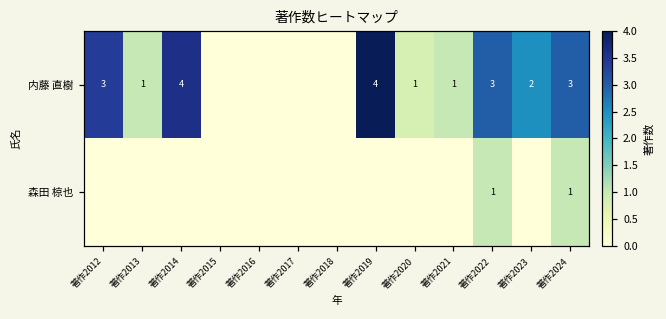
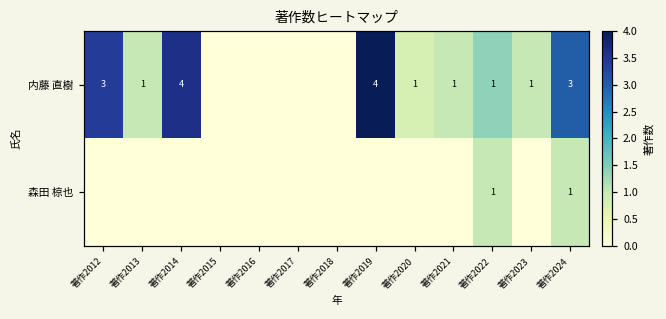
  {
    "内藤 直樹": {
      "著作2012": 3,
      "著作2013": 1,
      "著作2014": 4,
      "著作2019": 4,
      "著作2020": 1,
      "著作2021": 1,
-     "著作2022": 3,
-     "著作2023": 2,
+     "著作2022": 1,
+     "著作2023": 1,
      "著作2024": 3
    },
    "森田 椋也": {
      "著作2022": 1,
      "著作2024": 1
    }
  }
